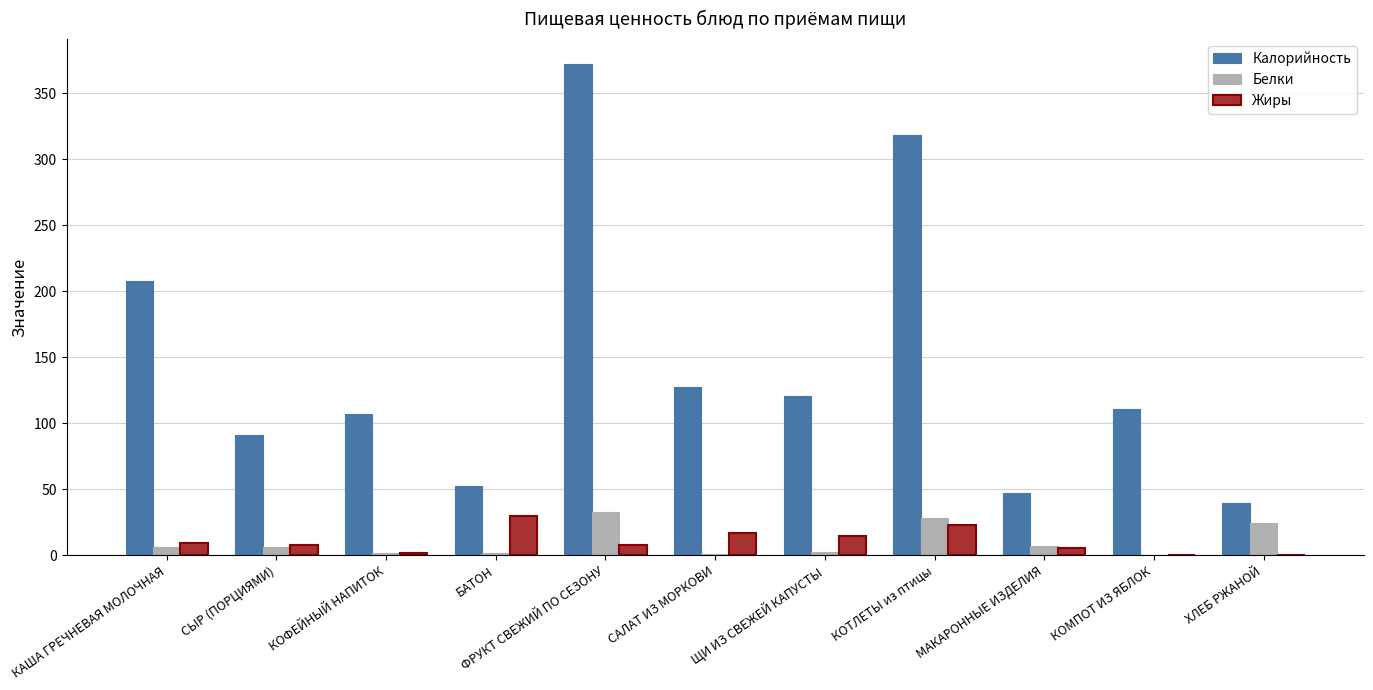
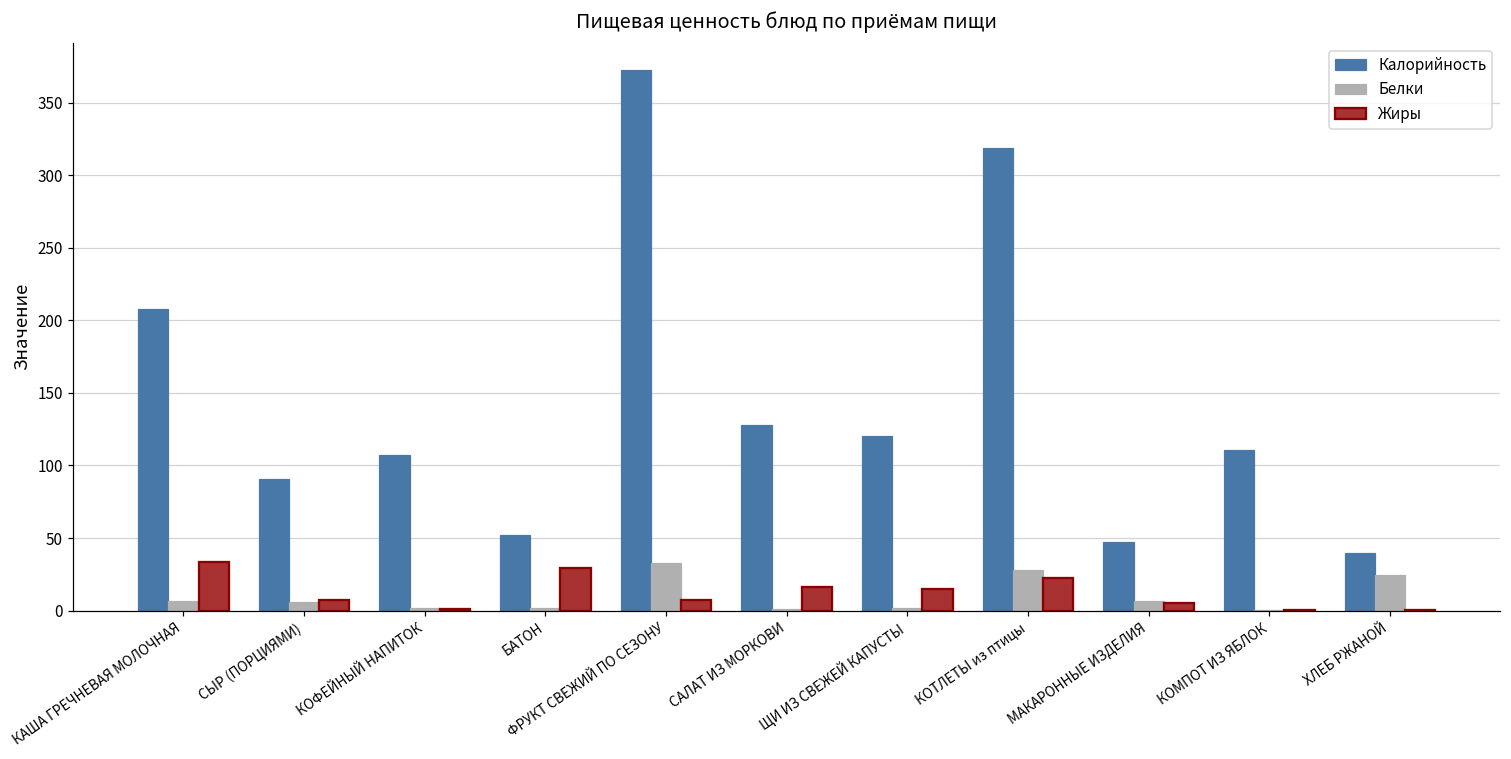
  {
    "Калорийность": {
      "КАША ГРЕЧНЕВАЯ МОЛОЧНАЯ": 208,
      "СЫР (ПОРЦИЯМИ)": 91,
      "КОФЕЙНЫЙ НАПИТОК": 107,
      "БАТОН": 52,
      "ФРУКТ СВЕЖИЙ ПО СЕЗОНУ": 373,
      "САЛАТ ИЗ МОРКОВИ": 128,
      "ЩИ ИЗ СВЕЖЕЙ КАПУСТЫ": 121,
      "КОТЛЕТЫ из птицы": 319,
      "МАКАРОННЫЕ ИЗДЕЛИЯ": 47,
      "КОМПОТ ИЗ ЯБЛОК": 111,
      "ХЛЕБ РЖАНОЙ": 40
    },
    "Белки": {
      "КАША ГРЕЧНЕВАЯ МОЛОЧНАЯ": 6,
      "СЫР (ПОРЦИЯМИ)": 6,
      "ФРУКТ СВЕЖИЙ ПО СЕЗОНУ": 33,
      "ЩИ ИЗ СВЕЖЕЙ КАПУСТЫ": 2,
      "КОТЛЕТЫ из птицы": 28,
      "МАКАРОННЫЕ ИЗДЕЛИЯ": 7,
      "ХЛЕБ РЖАНОЙ": 25
    },
    "Жиры": {
-     "КАША ГРЕЧНЕВАЯ МОЛОЧНАЯ": 9,
+     "КАША ГРЕЧНЕВАЯ МОЛОЧНАЯ": 34,
      "СЫР (ПОРЦИЯМИ)": 7,
      "БАТОН": 30,
      "ФРУКТ СВЕЖИЙ ПО СЕЗОНУ": 8,
      "САЛАТ ИЗ МОРКОВИ": 16,
      "ЩИ ИЗ СВЕЖЕЙ КАПУСТЫ": 15,
      "КОТЛЕТЫ из птицы": 23,
      "МАКАРОННЫЕ ИЗДЕЛИЯ": 5
    }
  }
